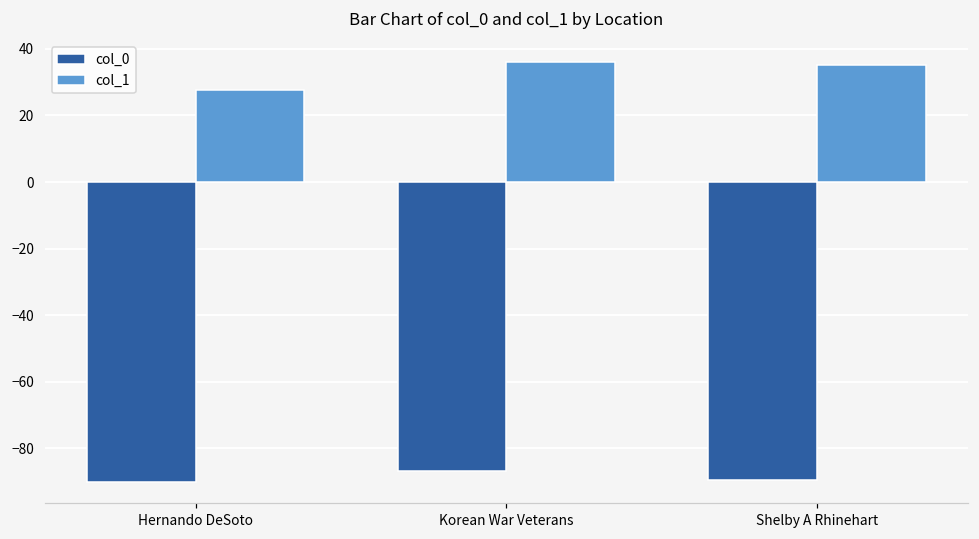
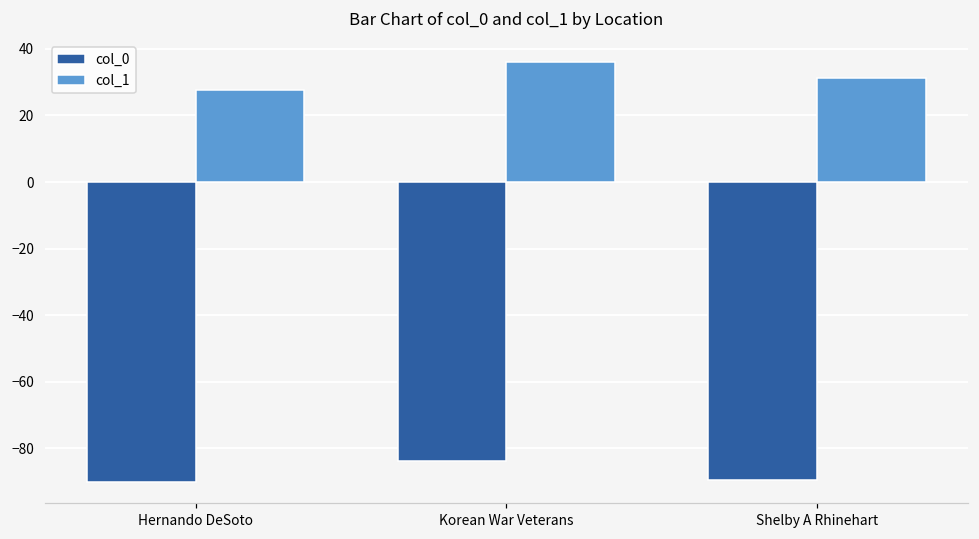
  {
    "col_0": {
      "Hernando DeSoto": -90,
-     "Korean War Veterans": -87,
+     "Korean War Veterans": -84,
      "Shelby A Rhinehart": -89
    },
    "col_1": {
      "Hernando DeSoto": 28,
      "Korean War Veterans": 36,
-     "Shelby A Rhinehart": 35
+     "Shelby A Rhinehart": 31
    }
  }
